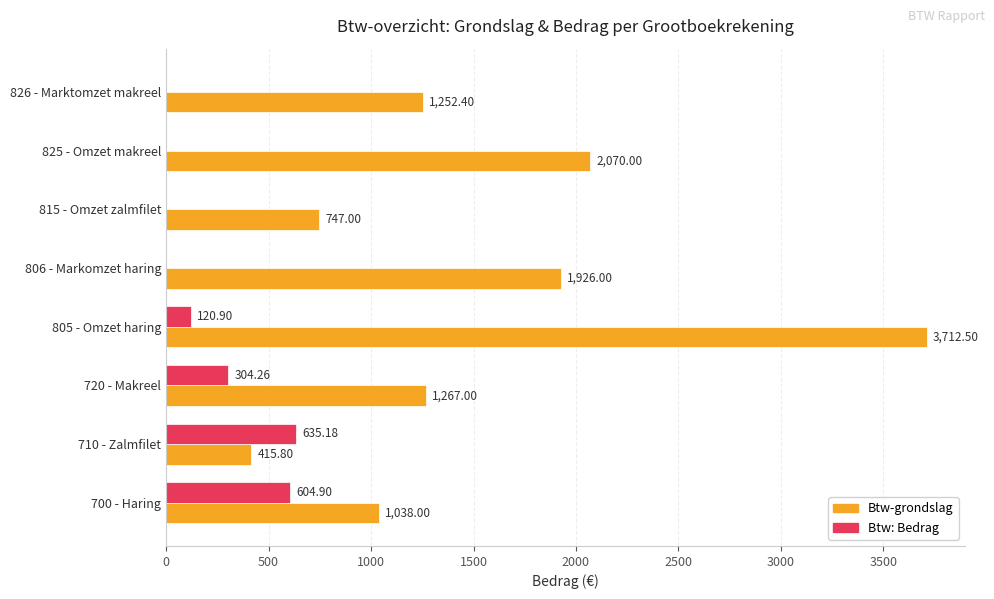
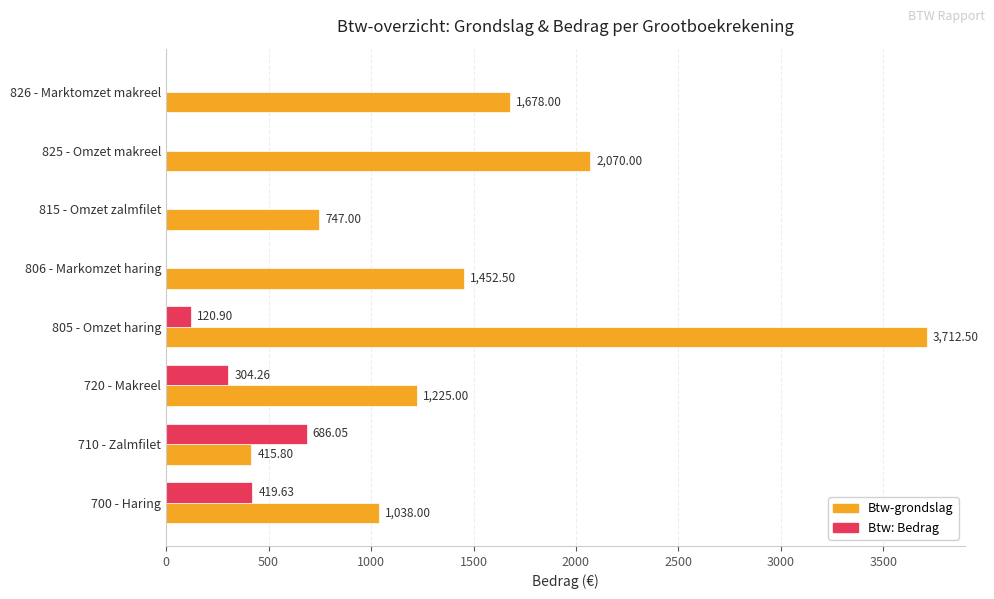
  {
    "Btw-grondslag": {
-     "826 - Marktomzet makreel": "1,252.40",
+     "826 - Marktomzet makreel": "1,678.00",
      "825 - Omzet makreel": "2,070.00",
      "815 - Omzet zalmfilet": "747.00",
-     "806 - Markomzet haring": "1,926.00",
+     "806 - Markomzet haring": "1,452.50",
      "805 - Omzet haring": "3,712.50",
-     "720 - Makreel": "1,267.00",
+     "720 - Makreel": "1,225.00",
      "710 - Zalmfilet": "415.80",
      "700 - Haring": "1,038.00"
    },
    "Btw: Bedrag": {
      "805 - Omzet haring": "120.90",
      "720 - Makreel": "304.26",
-     "710 - Zalmfilet": "635.18",
-     "700 - Haring": "604.90"
+     "710 - Zalmfilet": "686.05",
+     "700 - Haring": "419.63"
    }
  }
